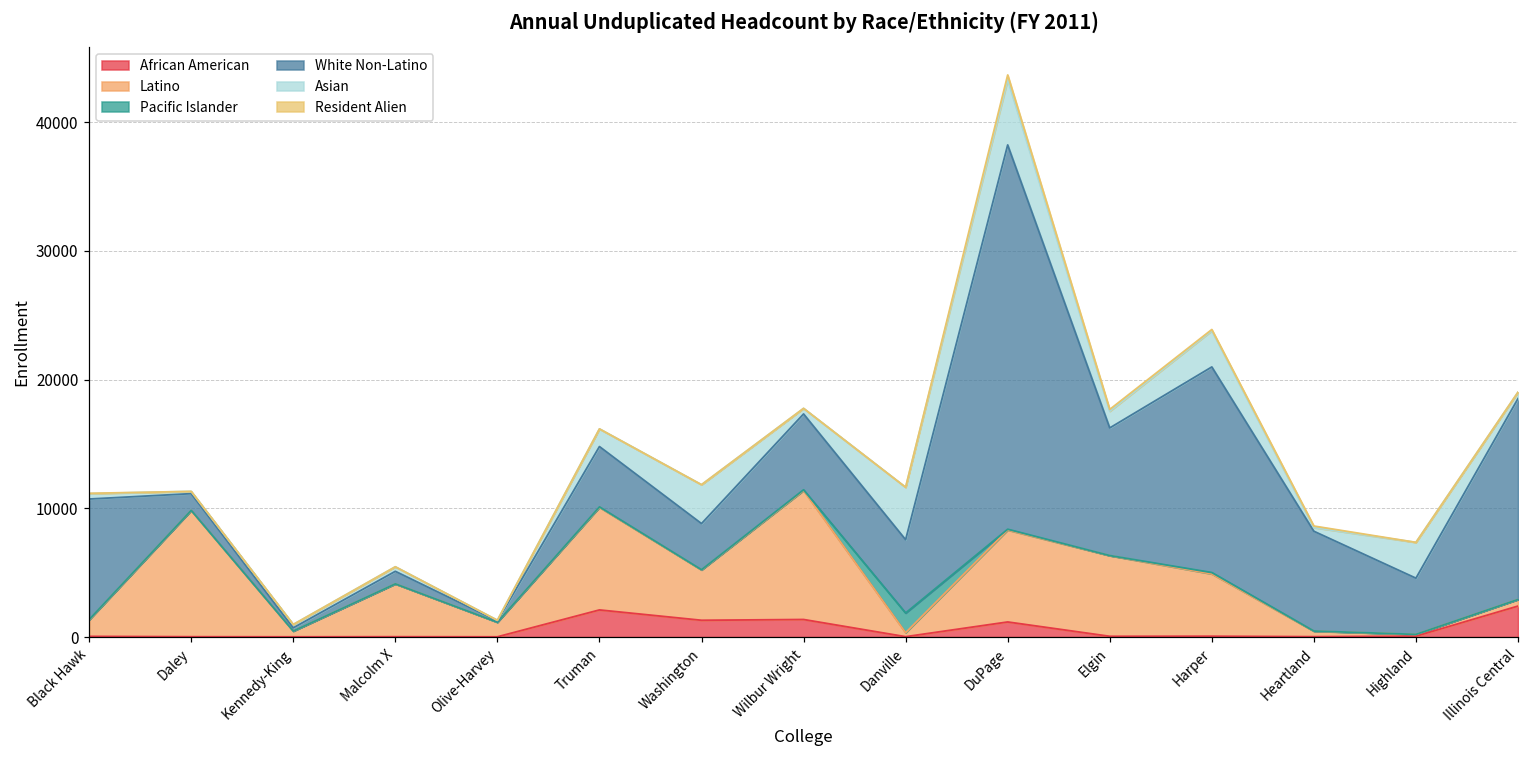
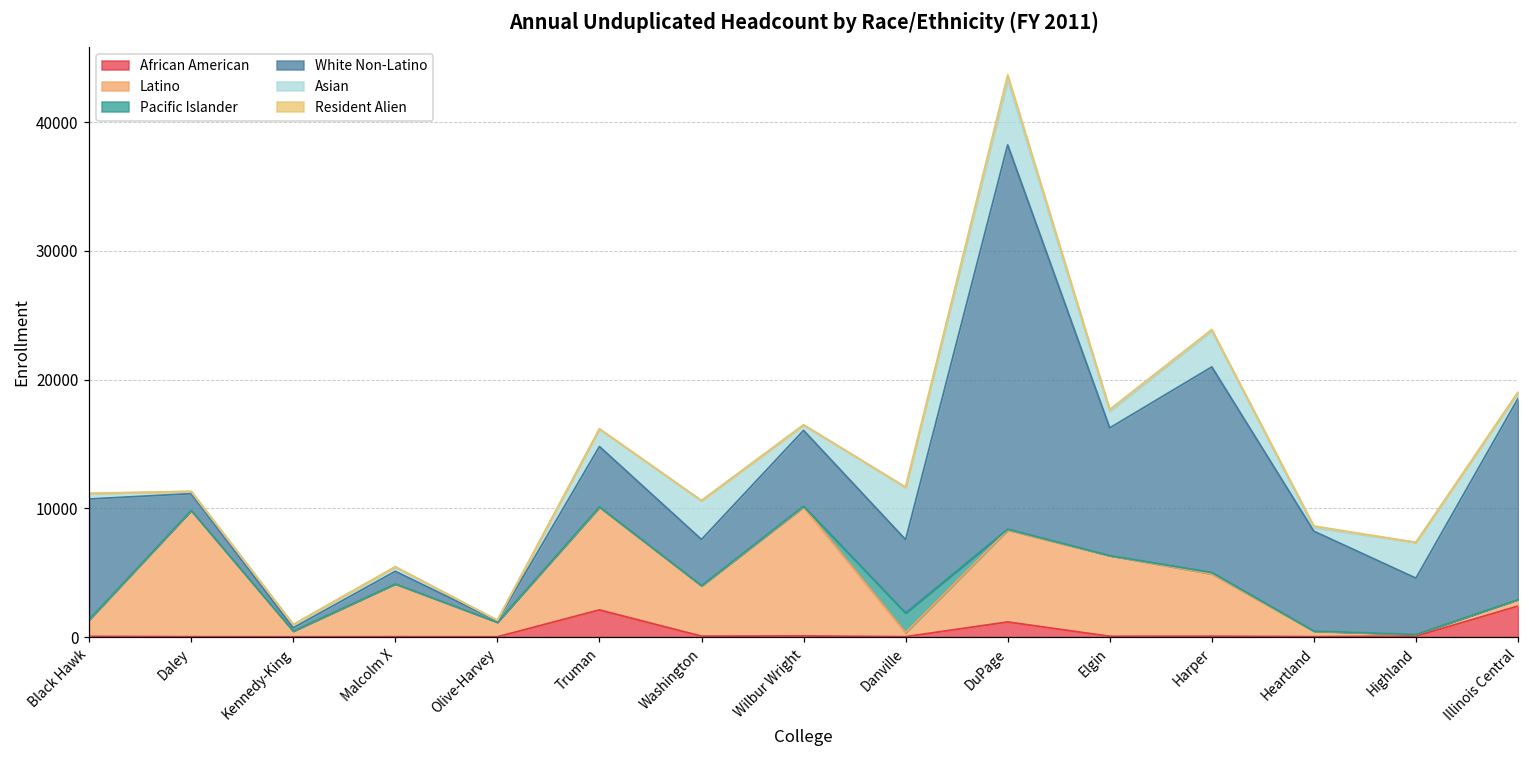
  {
    "African American": {
      "Black Hawk": 100,
      "Daley": 0,
      "Kennedy-King": 0,
      "Malcolm X": 0,
      "Olive-Harvey": 0,
      "Truman": 2100,
-     "Washington": 1300,
-     "Wilbur Wright": 1400,
+     "Washington": 100,
+     "Wilbur Wright": 100,
      "Danville": 0,
      "DuPage": 1200,
      "Elgin": 100,
      "Harper": 100,
      "Heartland": 0,
      "Illinois Central": 2400
    },
    "Asian": {
      "DuPage": 5100
    }
  }
